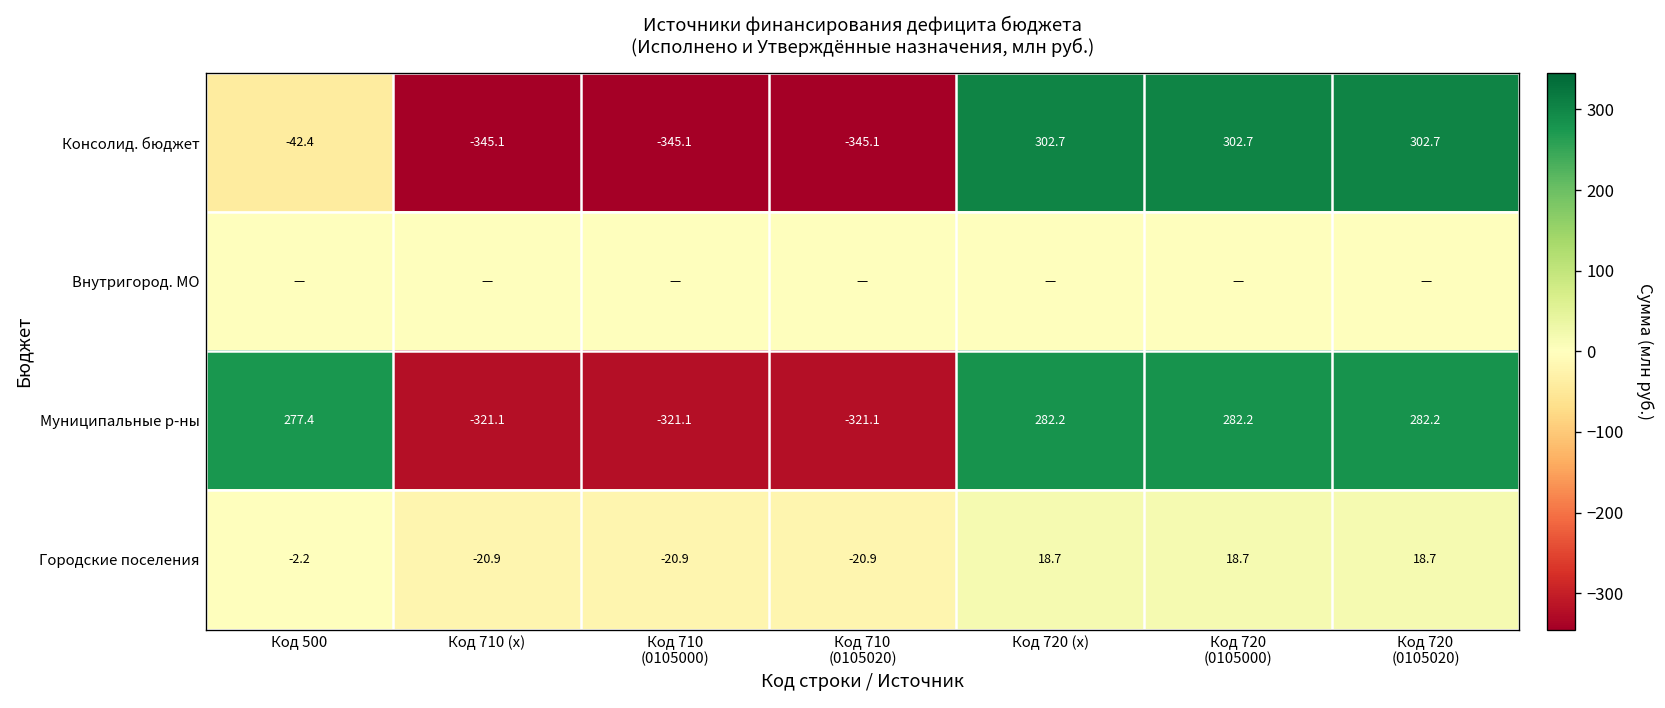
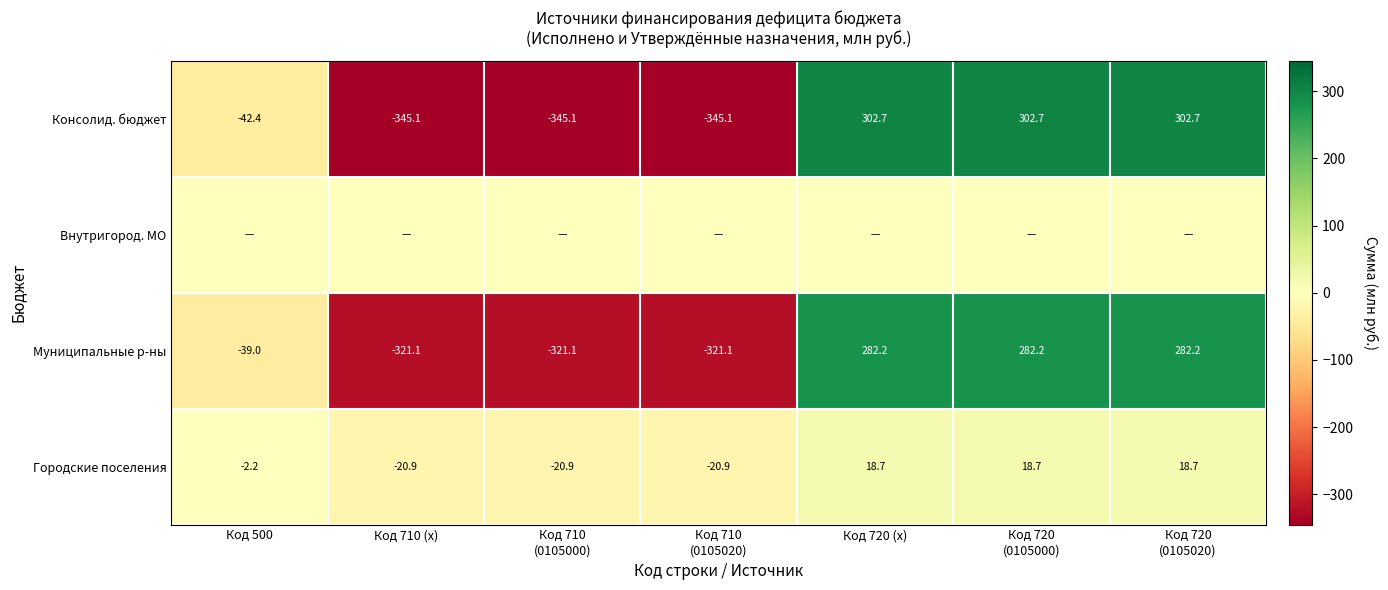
  {
    "Консолид. бюджет": {
      "Код 500": -42.4,
      "Код 710 (x)": -345.1,
      "Код 710 (0105000)": -345.1,
      "Код 710 (0105020)": -345.1,
      "Код 720 (x)": 302.7,
      "Код 720 (0105000)": 302.7,
      "Код 720 (0105020)": 302.7
    },
    "Муниципальные р-ны": {
-     "Код 500": 277.4,
+     "Код 500": -39.0,
      "Код 710 (x)": -321.1,
      "Код 710 (0105000)": -321.1,
      "Код 710 (0105020)": -321.1,
      "Код 720 (x)": 282.2,
      "Код 720 (0105000)": 282.2,
      "Код 720 (0105020)": 282.2
    },
    "Городские поселения": {
      "Код 500": -2.2,
      "Код 710 (x)": -20.9,
      "Код 710 (0105000)": -20.9,
      "Код 710 (0105020)": -20.9,
      "Код 720 (x)": 18.7,
      "Код 720 (0105000)": 18.7,
      "Код 720 (0105020)": 18.7
    }
  }
